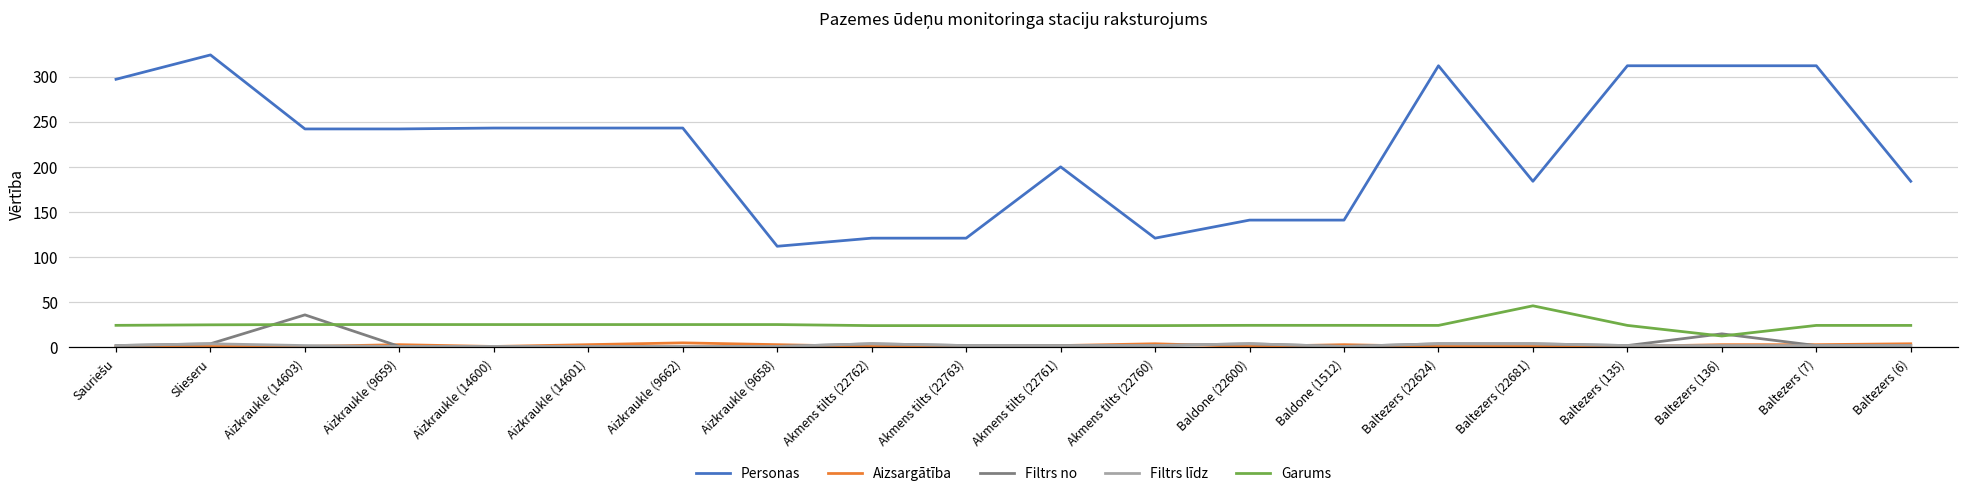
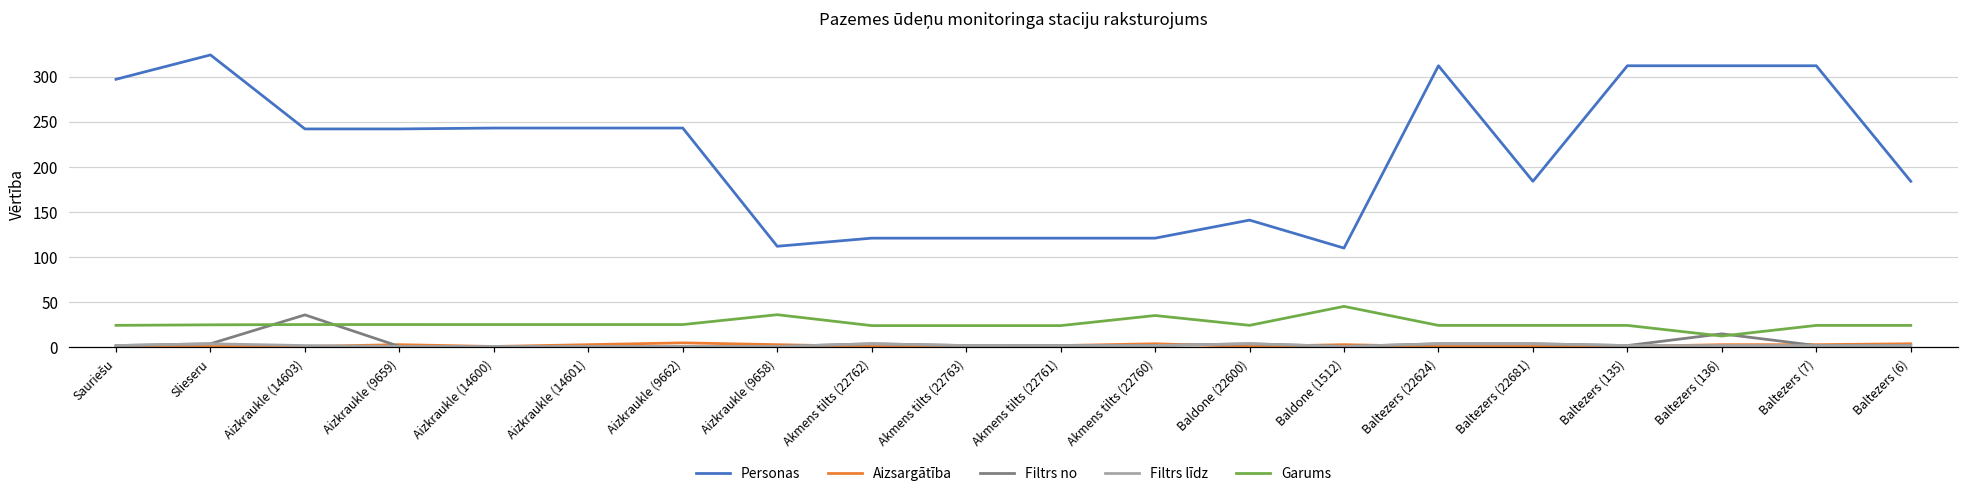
  {
    "Personas": {
      "Sauriešu": 300,
      "Slieseru": 320,
      "Aizkraukle (14603)": 240,
      "Aizkraukle (9659)": 240,
      "Aizkraukle (14600)": 240,
      "Aizkraukle (14601)": 240,
      "Aizkraukle (9662)": 240,
      "Aizkraukle (9658)": 110,
      "Akmens tilts (22762)": 120,
      "Akmens tilts (22763)": 120,
-     "Akmens tilts (22761)": 200,
+     "Akmens tilts (22761)": 120,
      "Akmens tilts (22760)": 120,
      "Baldone (22600)": 140,
-     "Baldone (1512)": 140,
+     "Baldone (1512)": 110,
      "Baltezers (22624)": 310,
      "Baltezers (22681)": 180,
      "Baltezers (135)": 310,
      "Baltezers (136)": 310,
      "Baltezers (7)": 310,
      "Baltezers (6)": 180
    },
    "Aizsargātība": {
      "Aizkraukle (9662)": 10
    },
    "Filtrs no": {
      "Aizkraukle (14603)": 40
    },
    "Garums": {
      "Sauriešu": 20,
      "Slieseru": 20,
      "Aizkraukle (14603)": 30,
      "Aizkraukle (9659)": 30,
      "Aizkraukle (14600)": 30,
      "Aizkraukle (14601)": 30,
      "Aizkraukle (9662)": 30,
-     "Aizkraukle (9658)": 30,
+     "Aizkraukle (9658)": 40,
      "Akmens tilts (22762)": 20,
      "Akmens tilts (22763)": 20,
      "Akmens tilts (22761)": 20,
-     "Akmens tilts (22760)": 20,
+     "Akmens tilts (22760)": 40,
      "Baldone (22600)": 20,
-     "Baldone (1512)": 20,
+     "Baldone (1512)": 50,
      "Baltezers (22624)": 20,
-     "Baltezers (22681)": 50,
+     "Baltezers (22681)": 20,
      "Baltezers (135)": 20,
      "Baltezers (7)": 20,
      "Baltezers (6)": 20
    }
  }
